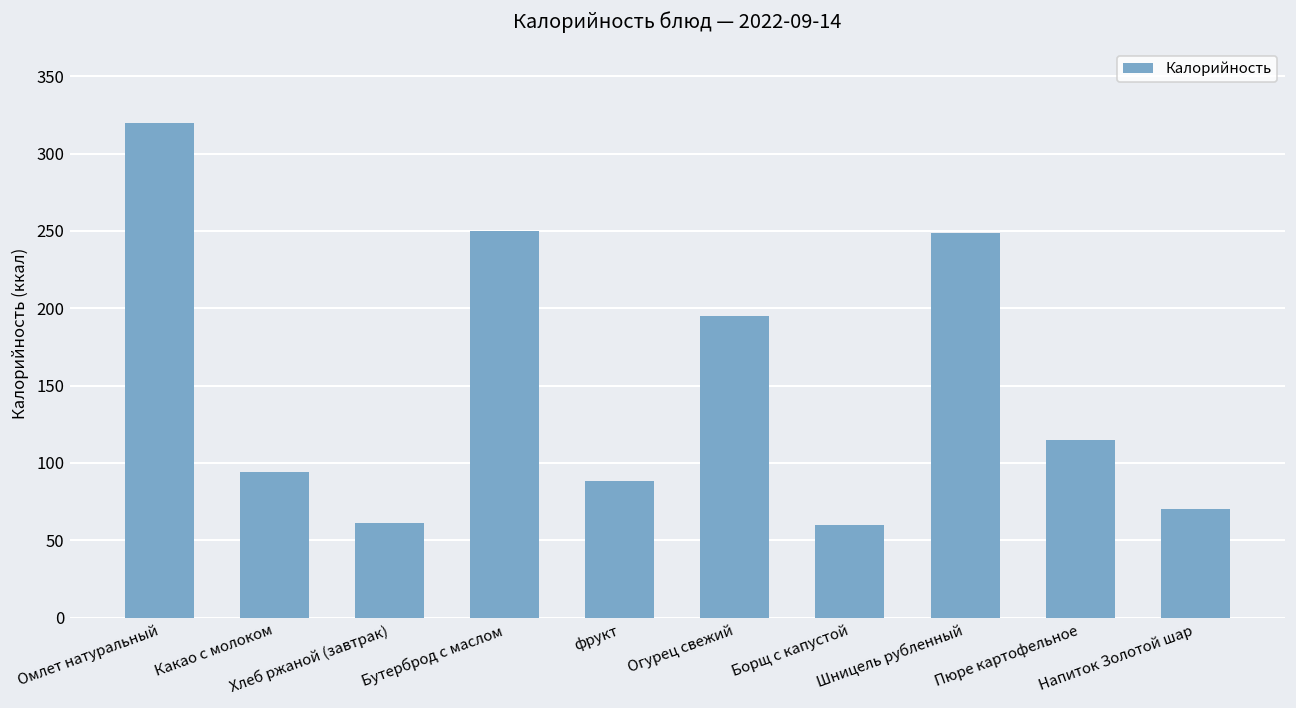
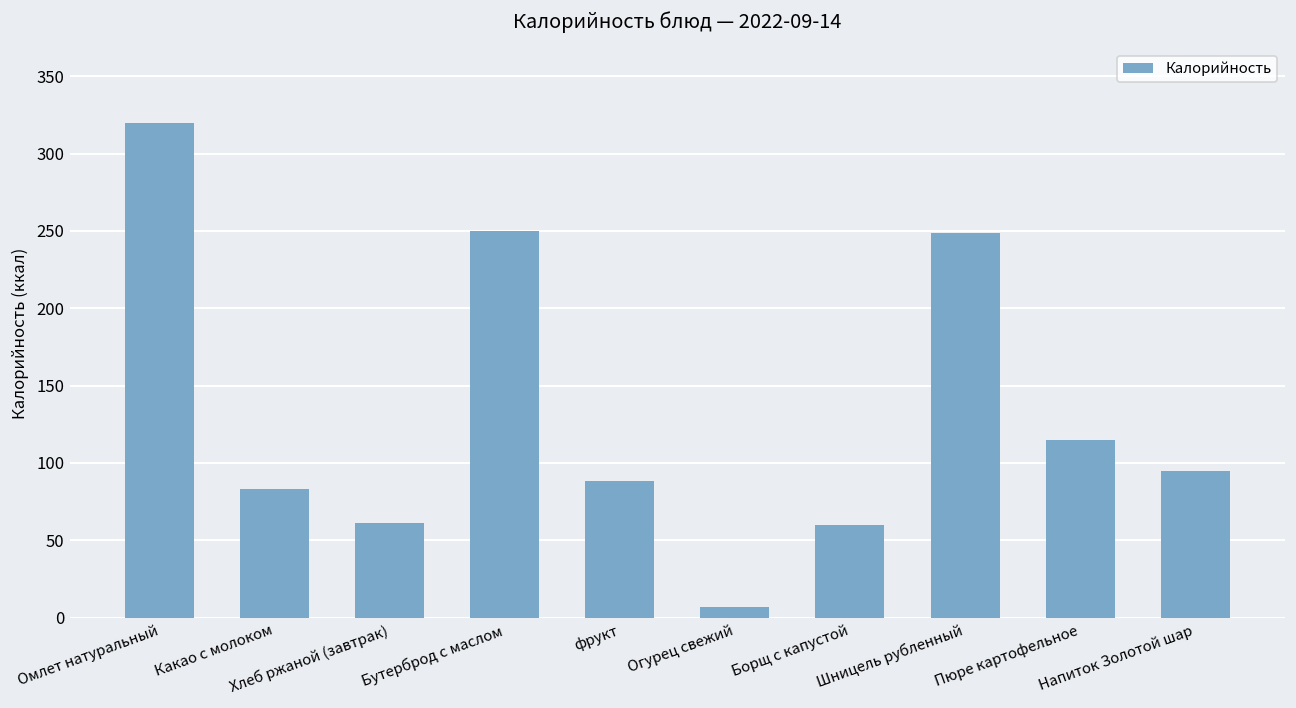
  {
    "Омлет натуральный": 320,
-   "Какао с молоком": 94,
+   "Какао с молоком": 83,
    "Хлеб ржаной (завтрак)": 61,
    "Бутерброд с маслом": 250,
    "фрукт": 88,
-   "Огурец свежий": 195,
+   "Огурец свежий": 7,
    "Борщ с капустой": 60,
    "Шницель рубленный": 249,
    "Пюре картофельное": 115,
-   "Напиток Золотой шар": 70
+   "Напиток Золотой шар": 95
  }
